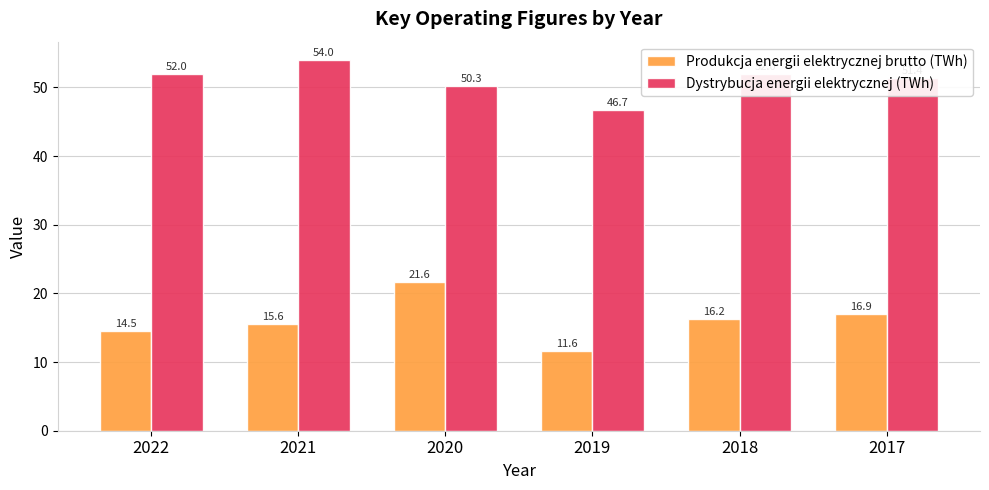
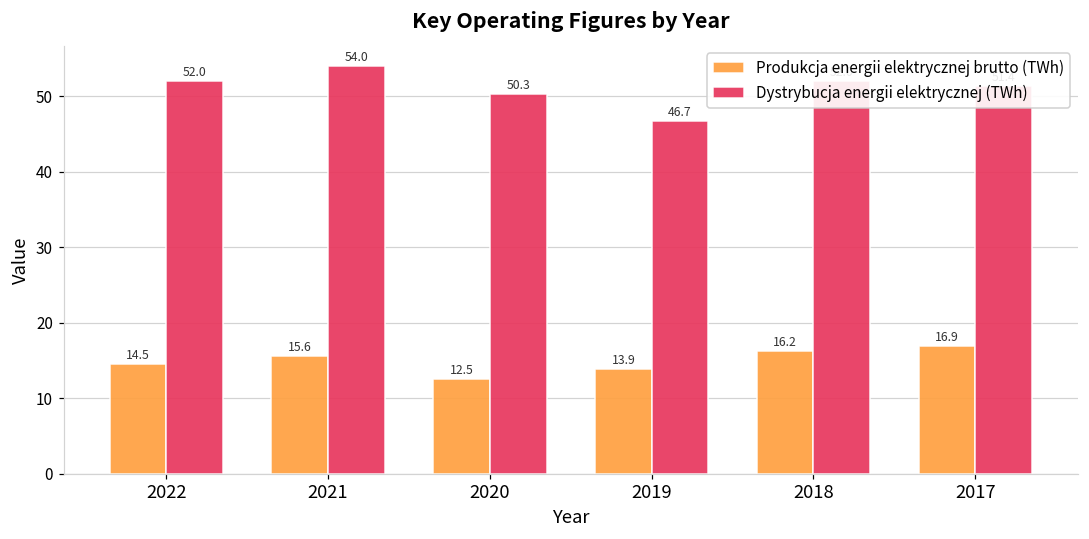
  {
    "Produkcja energii elektrycznej brutto (TWh)": {
      "2022": 14.5,
      "2021": 15.6,
-     "2020": 21.6,
-     "2019": 11.6,
+     "2020": 12.5,
+     "2019": 13.9,
      "2018": 16.2,
      "2017": 16.9
    },
    "Dystrybucja energii elektrycznej (TWh)": {
      "2022": 52.0,
      "2021": 54.0,
      "2020": 50.3,
      "2019": 46.7
    }
  }
